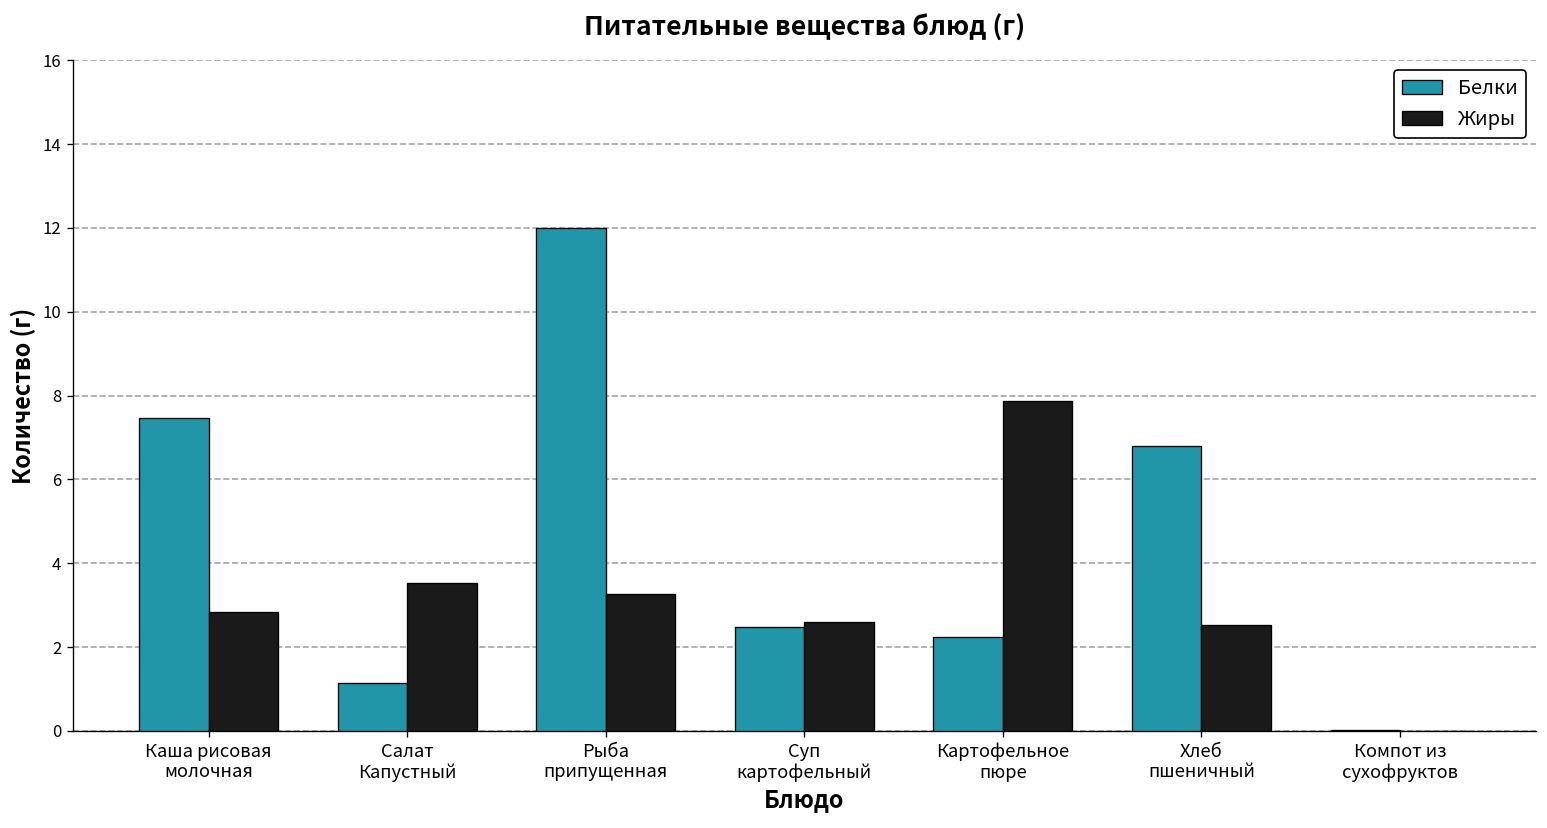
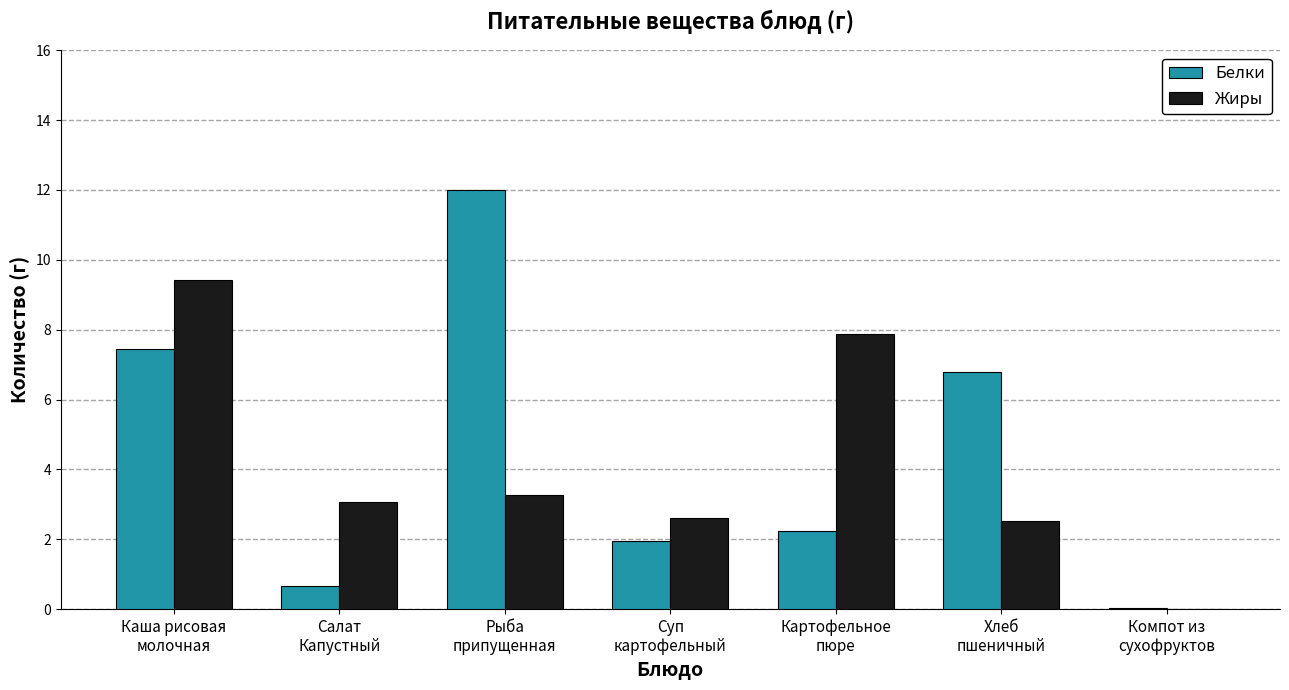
  {
    "Белки": {
      "Каша рисовая молочная": 7.5,
-     "Салат Капустный": 1.2,
+     "Салат Капустный": 0.7,
      "Рыба припущенная": 12.0,
-     "Суп картофельный": 2.5,
+     "Суп картофельный": 1.9,
      "Картофельное пюре": 2.3,
      "Хлеб пшеничный": 6.8
    },
    "Жиры": {
-     "Каша рисовая молочная": 2.8,
-     "Салат Капустный": 3.5,
+     "Каша рисовая молочная": 9.4,
+     "Салат Капустный": 3.1,
      "Рыба припущенная": 3.3,
      "Суп картофельный": 2.6,
      "Картофельное пюре": 7.9,
      "Хлеб пшеничный": 2.5,
      "Компот из сухофруктов": 0.0
    }
  }
